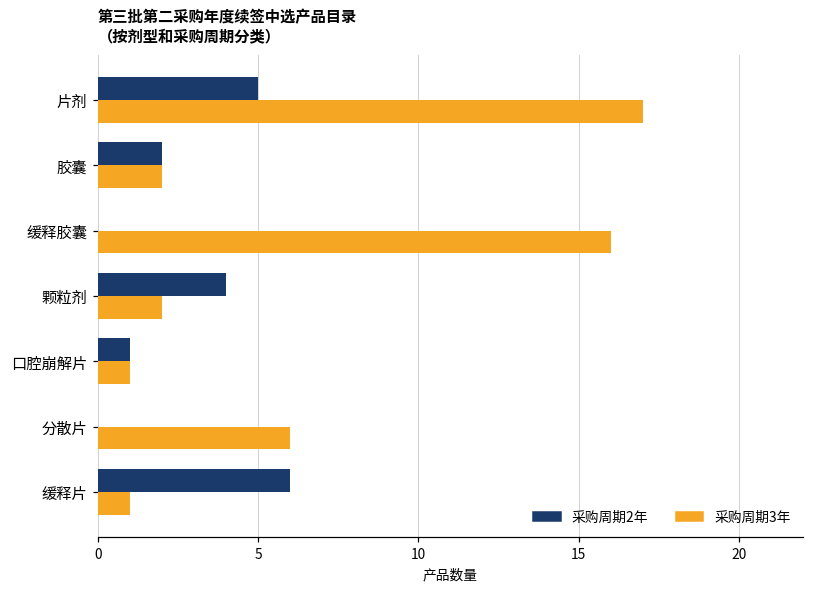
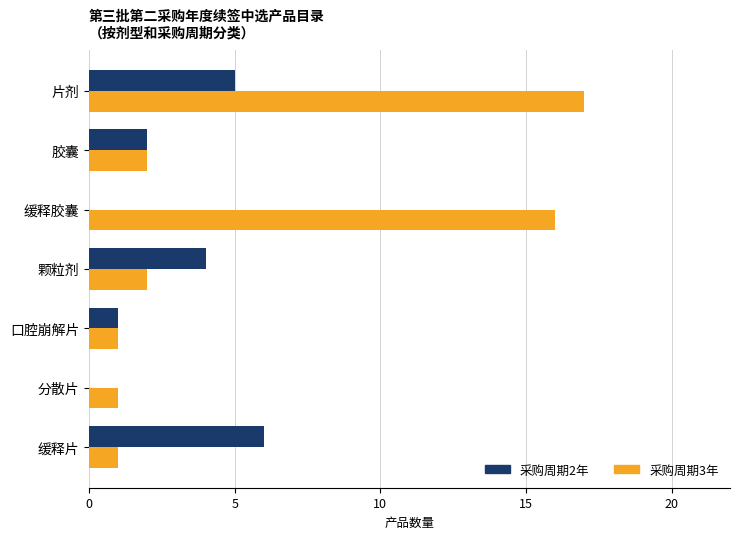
  {
    "采购周期2年": {
      "片剂": 5,
      "胶囊": 2,
      "缓释胶囊": 0,
      "颗粒剂": 4,
      "口腔崩解片": 1,
      "分散片": 0,
      "缓释片": 6
    },
    "采购周期3年": {
      "片剂": 17,
      "胶囊": 2,
      "缓释胶囊": 16,
      "颗粒剂": 2,
      "口腔崩解片": 1,
-     "分散片": 6,
+     "分散片": 1,
      "缓释片": 1
    }
  }
